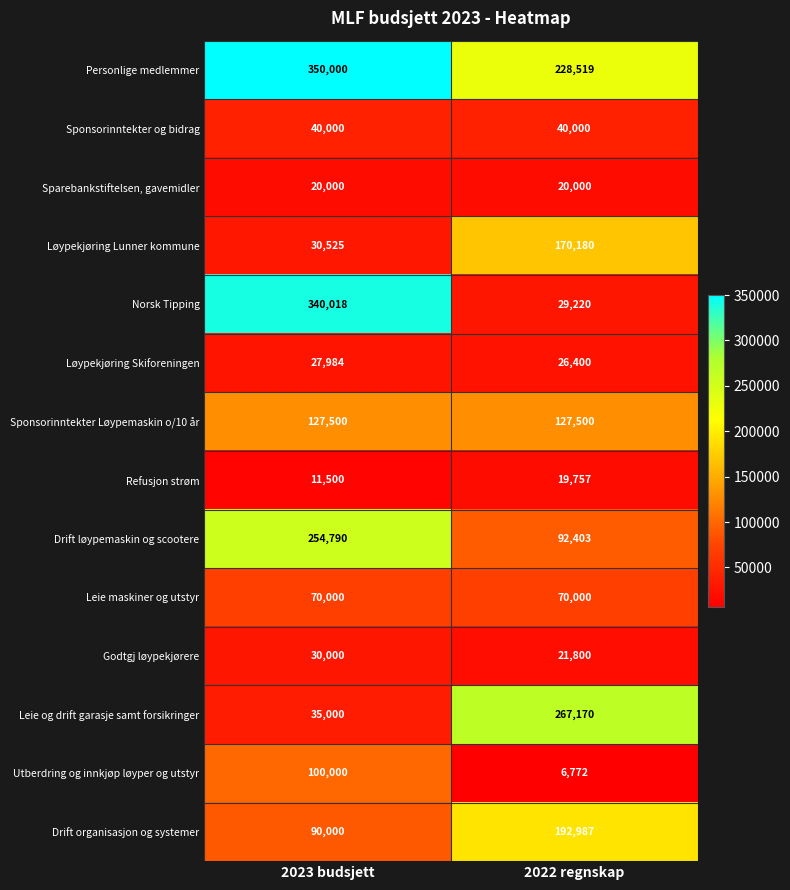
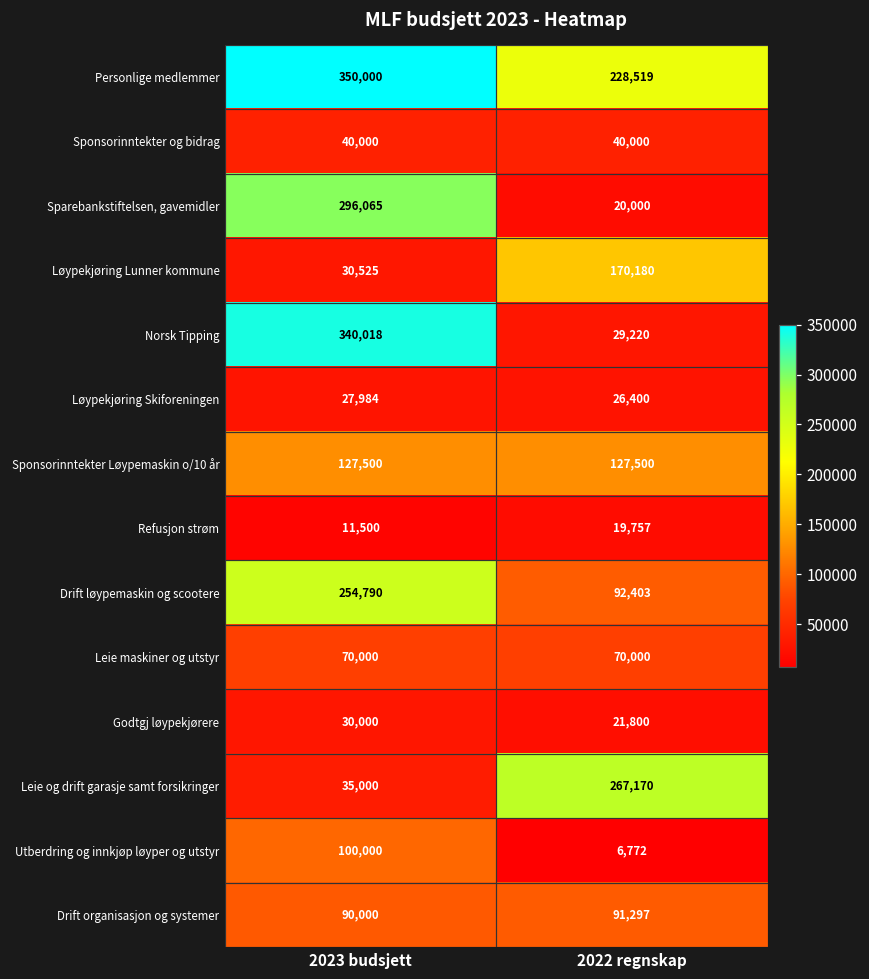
  {
    "Personlige medlemmer": {
      "2023 budsjett": "350,000",
      "2022 regnskap": "228,519"
    },
    "Sponsorinntekter og bidrag": {
      "2023 budsjett": "40,000",
      "2022 regnskap": "40,000"
    },
    "Sparebankstiftelsen, gavemidler": {
-     "2023 budsjett": "20,000",
+     "2023 budsjett": "296,065",
      "2022 regnskap": "20,000"
    },
    "Løypekjøring Lunner kommune": {
      "2023 budsjett": "30,525",
      "2022 regnskap": "170,180"
    },
    "Norsk Tipping": {
      "2023 budsjett": "340,018",
      "2022 regnskap": "29,220"
    },
    "Løypekjøring Skiforeningen": {
      "2023 budsjett": "27,984",
      "2022 regnskap": "26,400"
    },
    "Sponsorinntekter Løypemaskin o/10 år": {
      "2023 budsjett": "127,500",
      "2022 regnskap": "127,500"
    },
    "Refusjon strøm": {
      "2023 budsjett": "11,500",
      "2022 regnskap": "19,757"
    },
    "Drift løypemaskin og scootere": {
      "2023 budsjett": "254,790",
      "2022 regnskap": "92,403"
    },
    "Leie maskiner og utstyr": {
      "2023 budsjett": "70,000",
      "2022 regnskap": "70,000"
    },
    "Godtgj løypekjørere": {
      "2023 budsjett": "30,000",
      "2022 regnskap": "21,800"
    },
    "Leie og drift garasje samt forsikringer": {
      "2023 budsjett": "35,000",
      "2022 regnskap": "267,170"
    },
    "Utberdring og innkjøp løyper og utstyr": {
      "2023 budsjett": "100,000",
      "2022 regnskap": "6,772"
    },
    "Drift organisasjon og systemer": {
      "2023 budsjett": "90,000",
-     "2022 regnskap": "192,987"
+     "2022 regnskap": "91,297"
    }
  }
